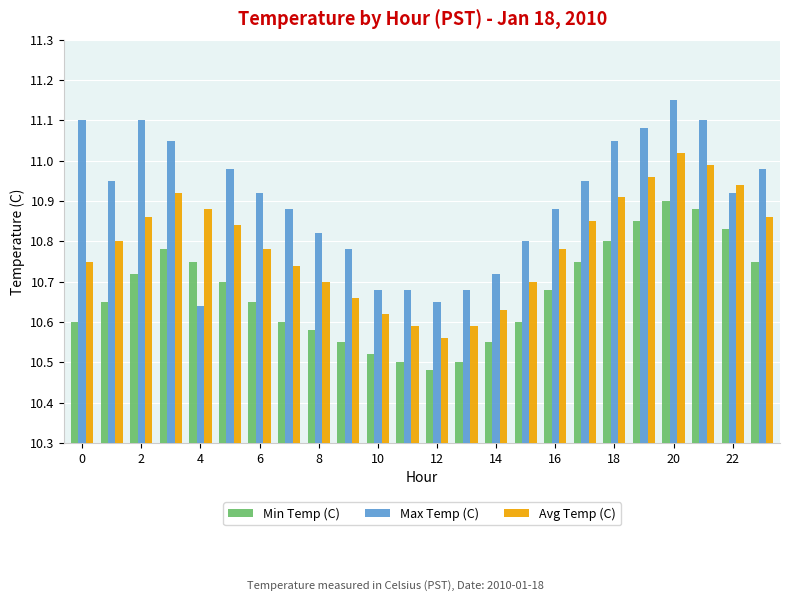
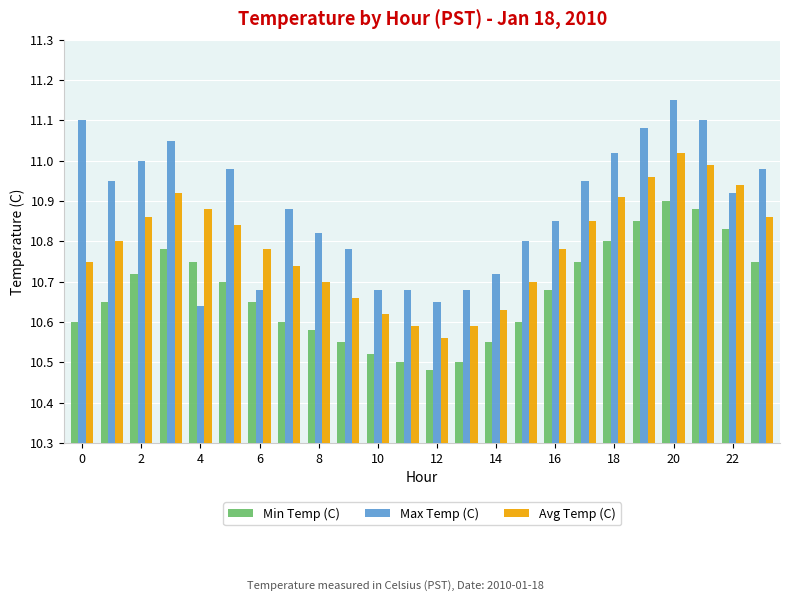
  {
    "Max Temp (C)": {
      "0": 11.10,
-     "2": 11.1,
+     "2": 11.0,
      "4": 10.64,
-     "6": 10.92,
+     "6": 10.68,
      "8": 10.82,
      "10": 10.68,
      "12": 10.65,
      "14": 10.72,
-     "16": 10.88,
-     "18": 11.05,
+     "16": 10.85,
+     "18": 11.02,
      "20": 11.15,
      "22": 10.92
    }
  }
